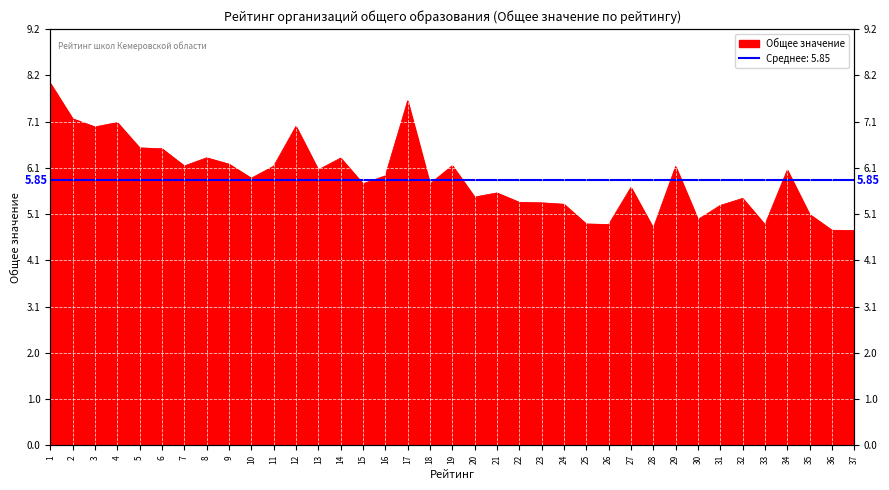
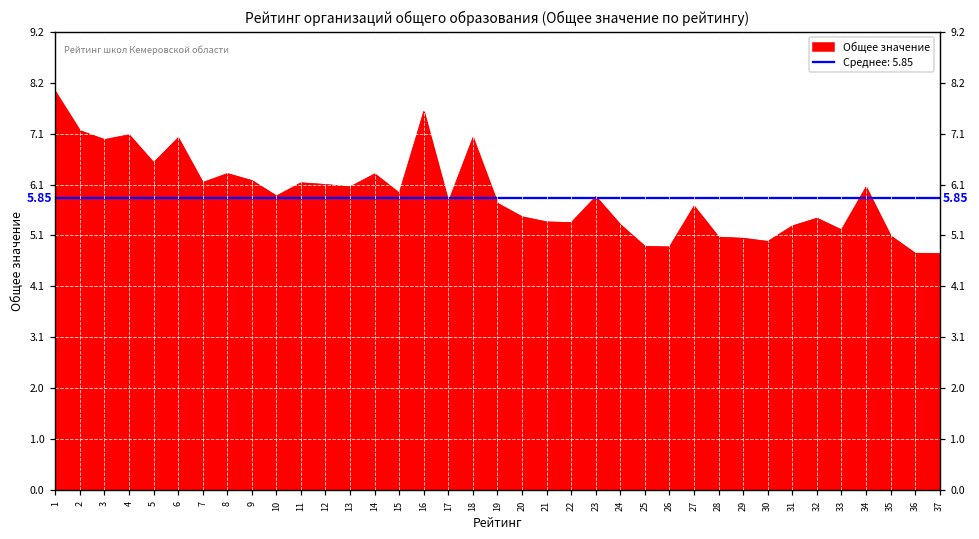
  {
    "1": 8.0,
    "2": 7.2,
    "3": 7.0,
    "4": 7.1,
    "5": 6.6,
-   "6": 6.5,
+   "6": 7.1,
    "7": 6.2,
    "8": 6.3,
    "9": 6.2,
    "10": 5.9,
    "11": 6.2,
-   "12": 7.0,
+   "12": 6.1,
    "13": 6.1,
    "14": 6.3,
-   "15": 5.8,
-   "16": 5.9,
-   "17": 7.6,
-   "18": 5.8,
-   "19": 6.2,
+   "15": 6.0,
+   "16": 7.6,
+   "17": 5.8,
+   "18": 7.1,
+   "19": 5.7,
    "20": 5.5,
-   "21": 5.6,
+   "21": 5.4,
    "22": 5.4,
-   "23": 5.3,
+   "23": 5.9,
    "24": 5.3,
    "25": 4.9,
    "26": 4.9,
    "27": 5.7,
-   "28": 4.8,
-   "29": 6.2,
+   "28": 5.1,
+   "29": 5.0,
    "30": 5.0,
    "31": 5.3,
    "32": 5.4,
-   "33": 4.9,
+   "33": 5.2,
    "34": 6.1,
    "35": 5.1,
    "36": 4.7,
    "37": 4.7
  }
